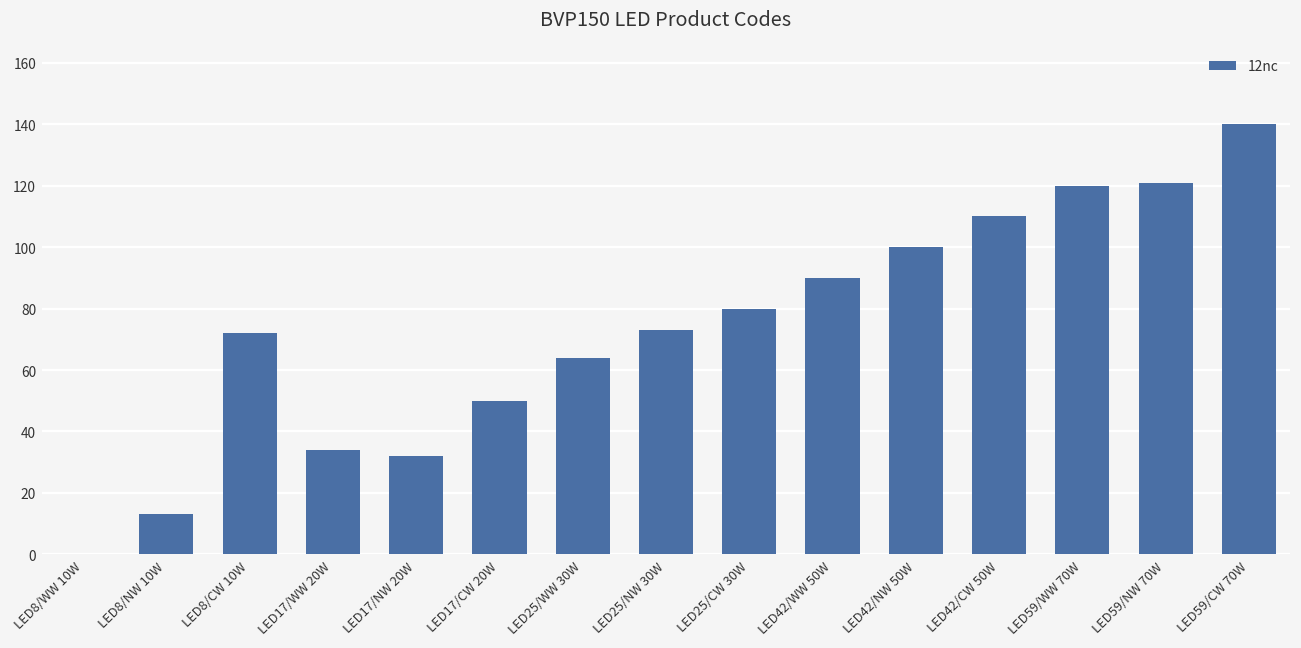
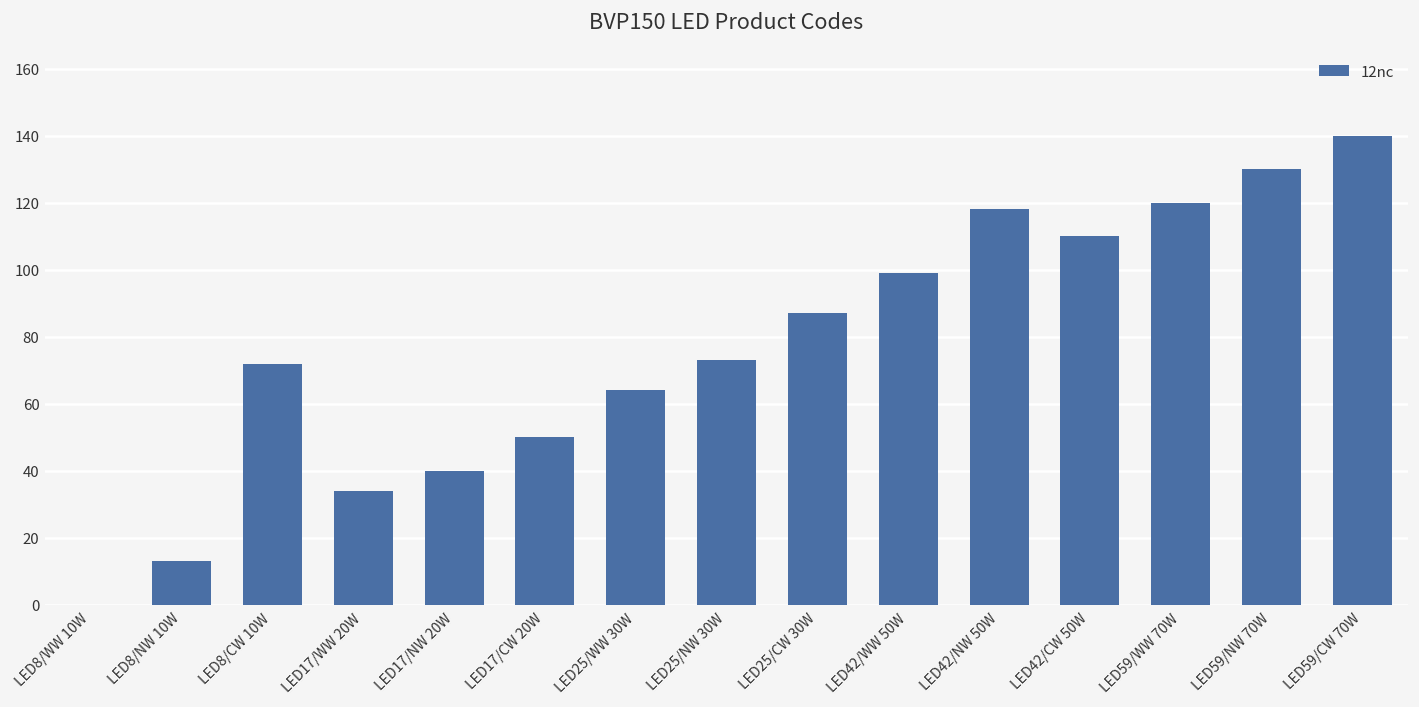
  {
    "LED8/WW 10W": 0,
    "LED8/NW 10W": 13,
    "LED8/CW 10W": 72,
    "LED17/WW 20W": 34,
-   "LED17/NW 20W": 32,
+   "LED17/NW 20W": 40,
    "LED17/CW 20W": 50,
    "LED25/WW 30W": 64,
    "LED25/NW 30W": 73,
-   "LED25/CW 30W": 80,
-   "LED42/WW 50W": 90,
-   "LED42/NW 50W": 100,
+   "LED25/CW 30W": 87,
+   "LED42/WW 50W": 99,
+   "LED42/NW 50W": 118,
    "LED42/CW 50W": 110,
    "LED59/WW 70W": 120,
-   "LED59/NW 70W": 121,
+   "LED59/NW 70W": 130,
    "LED59/CW 70W": 140
  }
